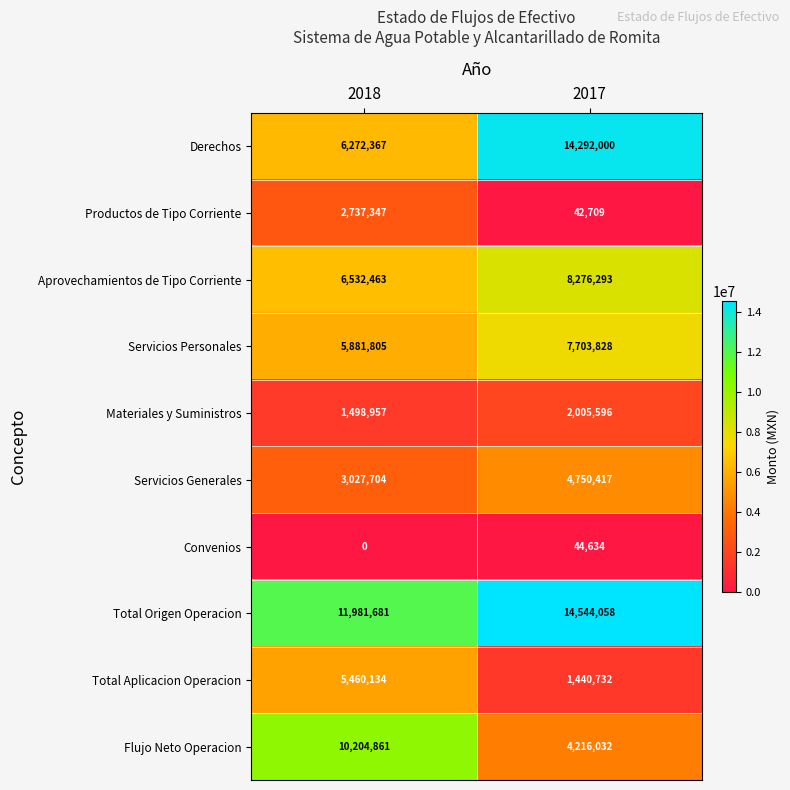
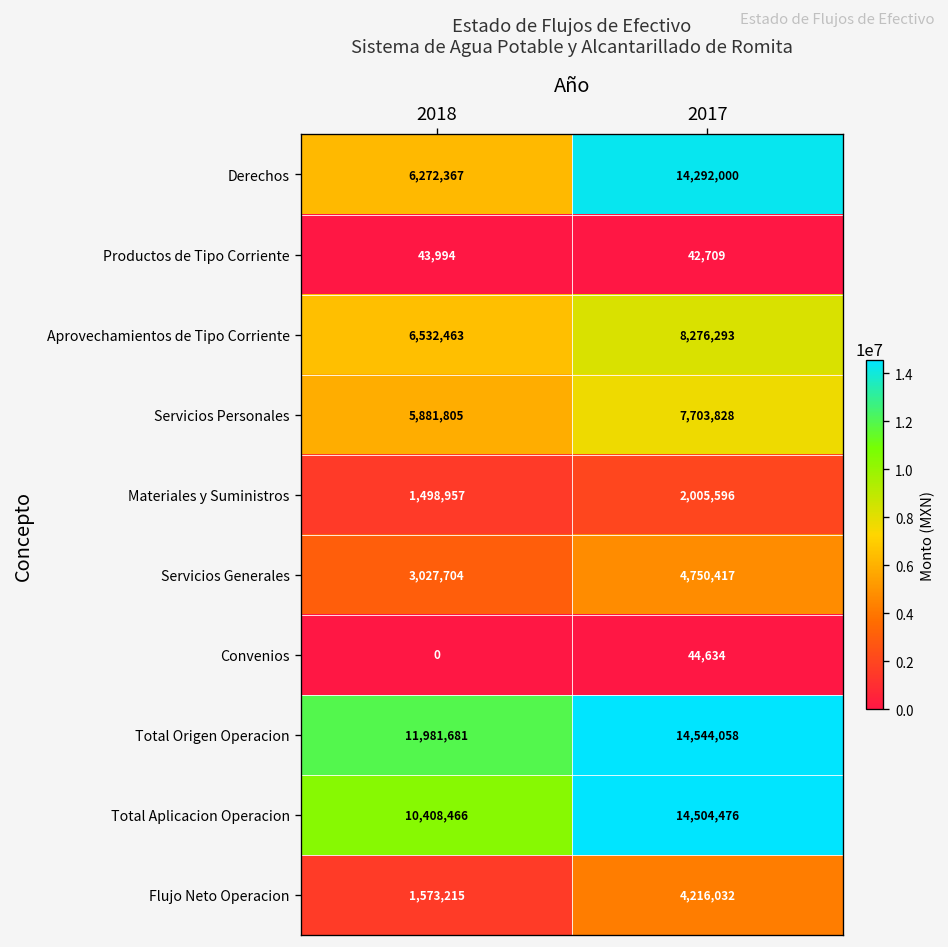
  {
    "Derechos": {
      "2018": "6,272,367",
      "2017": "14,292,000"
    },
    "Productos de Tipo Corriente": {
-     "2018": "2,737,347",
+     "2018": "43,994",
      "2017": "42,709"
    },
    "Aprovechamientos de Tipo Corriente": {
      "2018": "6,532,463",
      "2017": "8,276,293"
    },
    "Servicios Personales": {
      "2018": "5,881,805",
      "2017": "7,703,828"
    },
    "Materiales y Suministros": {
      "2018": "1,498,957",
      "2017": "2,005,596"
    },
    "Servicios Generales": {
      "2018": "3,027,704",
      "2017": "4,750,417"
    },
    "Convenios": {
      "2018": "0",
      "2017": "44,634"
    },
    "Total Origen Operacion": {
      "2018": "11,981,681",
      "2017": "14,544,058"
    },
    "Total Aplicacion Operacion": {
-     "2018": "5,460,134",
-     "2017": "1,440,732"
+     "2018": "10,408,466",
+     "2017": "14,504,476"
    },
    "Flujo Neto Operacion": {
-     "2018": "10,204,861",
+     "2018": "1,573,215",
      "2017": "4,216,032"
    }
  }
